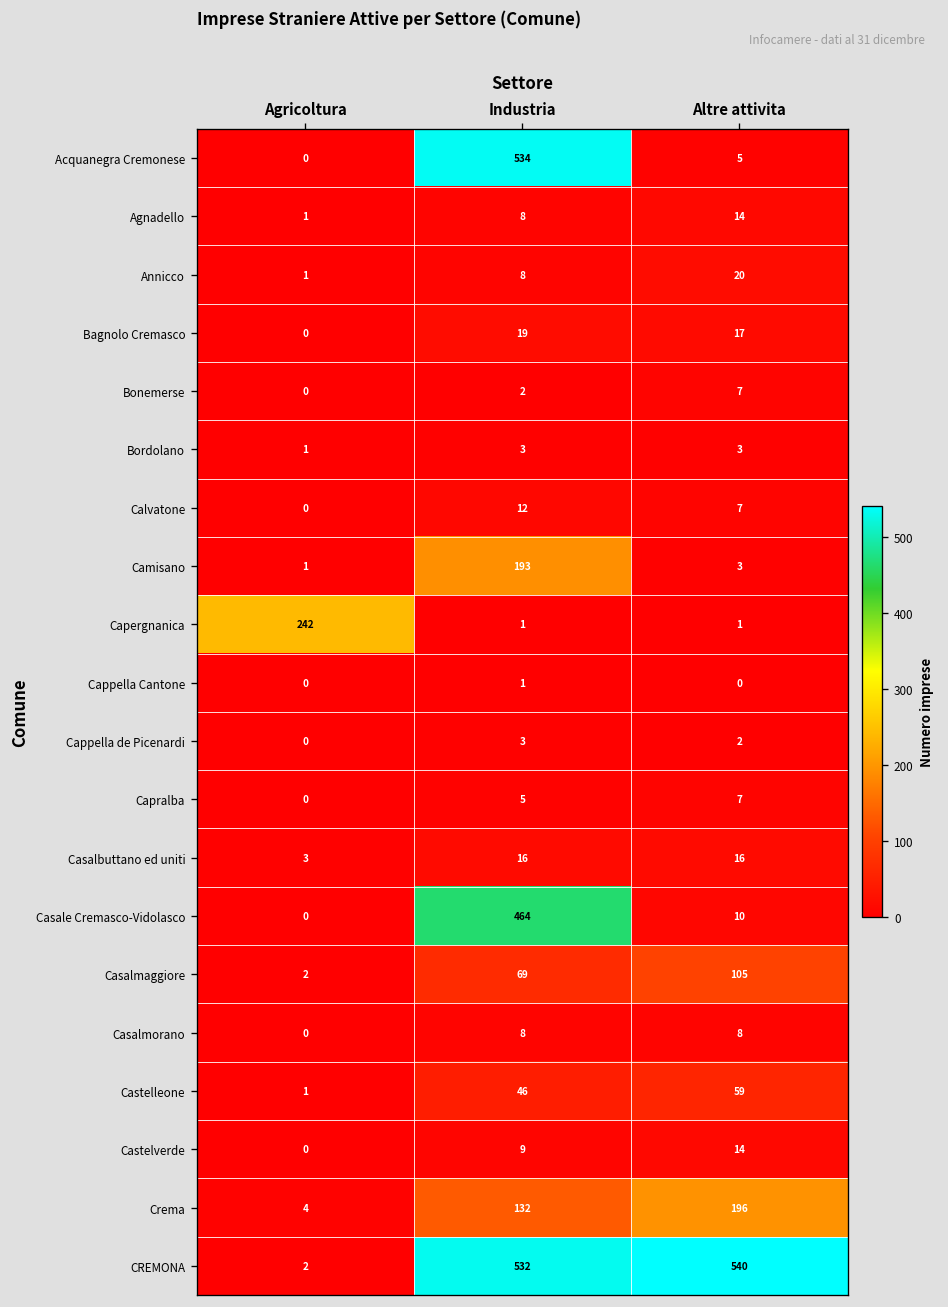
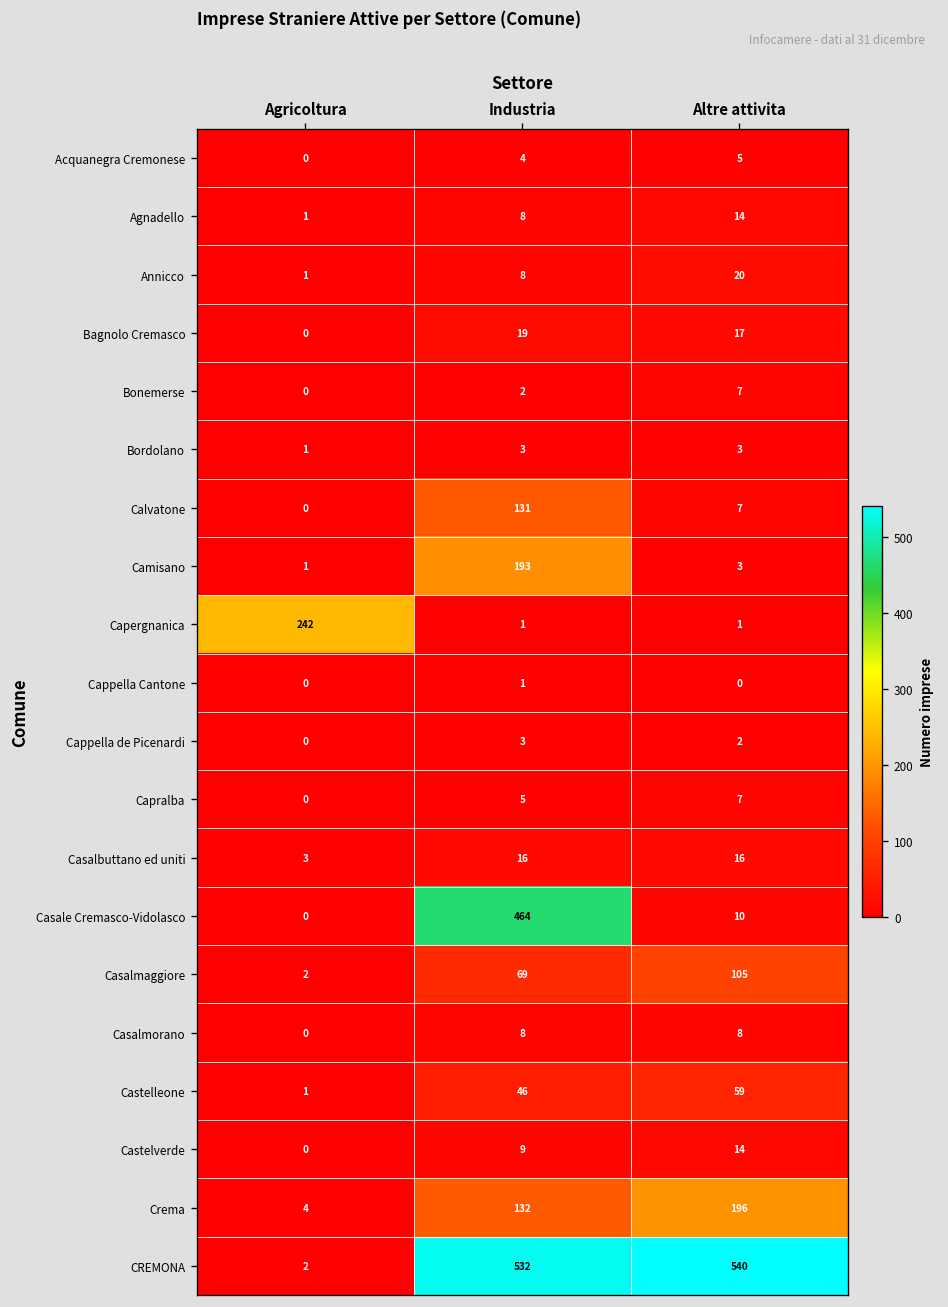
  {
    "Acquanegra Cremonese": {
      "Agricoltura": 0,
-     "Industria": 534,
+     "Industria": 4,
      "Altre attivita": 5
    },
    "Agnadello": {
      "Agricoltura": 1,
      "Industria": 8,
      "Altre attivita": 14
    },
    "Annicco": {
      "Agricoltura": 1,
      "Industria": 8,
      "Altre attivita": 20
    },
    "Bagnolo Cremasco": {
      "Agricoltura": 0,
      "Industria": 19,
      "Altre attivita": 17
    },
    "Bonemerse": {
      "Agricoltura": 0,
      "Industria": 2,
      "Altre attivita": 7
    },
    "Bordolano": {
      "Agricoltura": 1,
      "Industria": 3,
      "Altre attivita": 3
    },
    "Calvatone": {
      "Agricoltura": 0,
-     "Industria": 12,
+     "Industria": 131,
      "Altre attivita": 7
    },
    "Camisano": {
      "Agricoltura": 1,
      "Industria": 193,
      "Altre attivita": 3
    },
    "Capergnanica": {
      "Agricoltura": 242,
      "Industria": 1,
      "Altre attivita": 1
    },
    "Cappella Cantone": {
      "Agricoltura": 0,
      "Industria": 1,
      "Altre attivita": 0
    },
    "Cappella de Picenardi": {
      "Agricoltura": 0,
      "Industria": 3,
      "Altre attivita": 2
    },
    "Capralba": {
      "Agricoltura": 0,
      "Industria": 5,
      "Altre attivita": 7
    },
    "Casalbuttano ed uniti": {
      "Agricoltura": 3,
      "Industria": 16,
      "Altre attivita": 16
    },
    "Casale Cremasco-Vidolasco": {
      "Agricoltura": 0,
      "Industria": 464,
      "Altre attivita": 10
    },
    "Casalmaggiore": {
      "Agricoltura": 2,
      "Industria": 69,
      "Altre attivita": 105
    },
    "Casalmorano": {
      "Agricoltura": 0,
      "Industria": 8,
      "Altre attivita": 8
    },
    "Castelleone": {
      "Agricoltura": 1,
      "Industria": 46,
      "Altre attivita": 59
    },
    "Castelverde": {
      "Agricoltura": 0,
      "Industria": 9,
      "Altre attivita": 14
    },
    "Crema": {
      "Agricoltura": 4,
      "Industria": 132,
      "Altre attivita": 196
    },
    "CREMONA": {
      "Agricoltura": 2,
      "Industria": 532,
      "Altre attivita": 540
    }
  }
